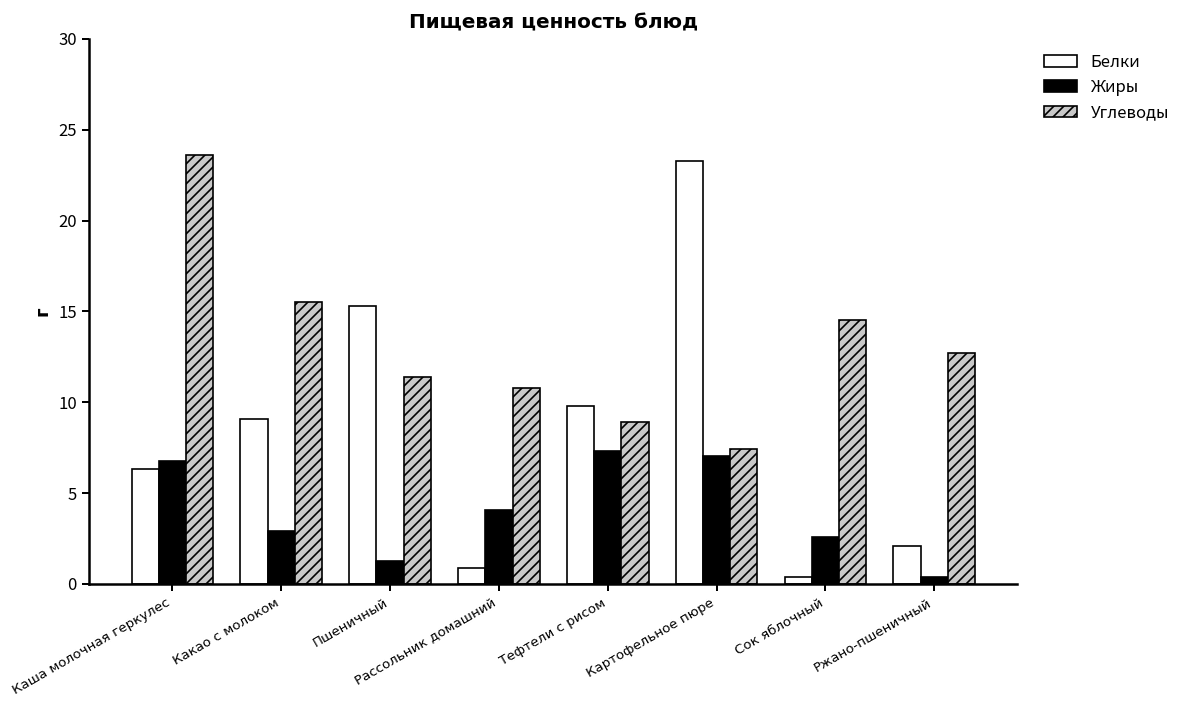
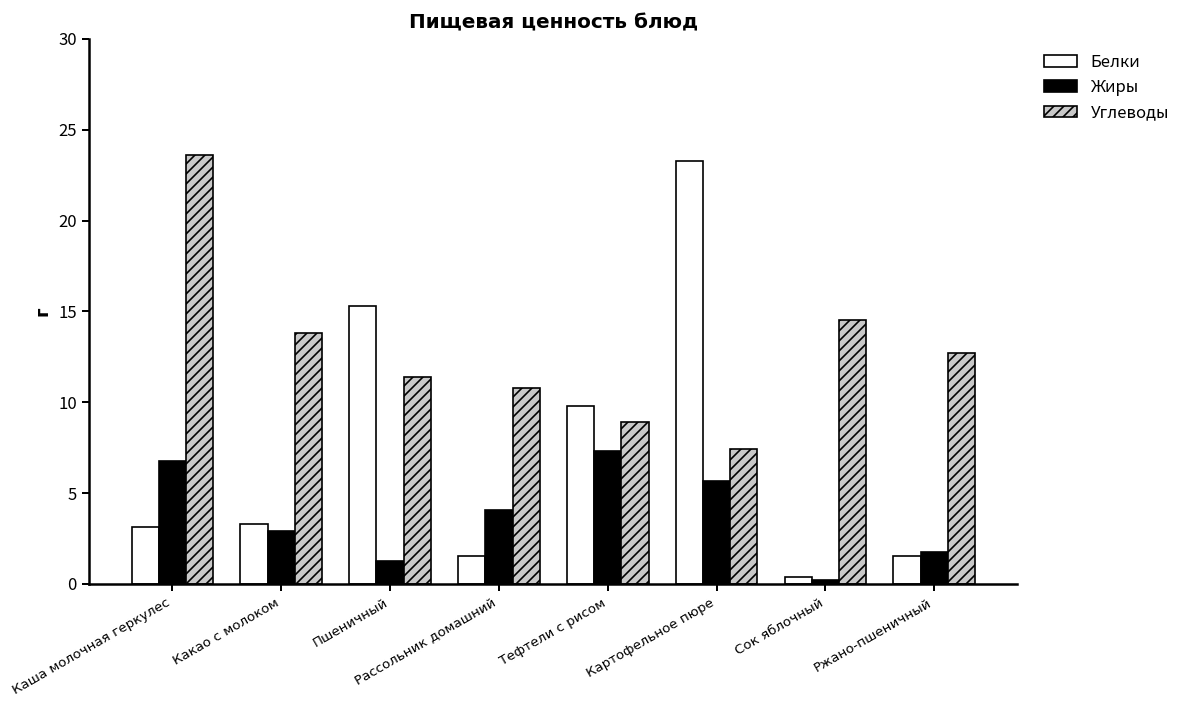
  {
    "Белки": {
-     "Каша молочная геркулес": 6.3,
-     "Какао с молоком": 9.1,
+     "Каша молочная геркулес": 3.1,
+     "Какао с молоком": 3.3,
      "Пшеничный": 15.3,
-     "Рассольник домашний": 0.9,
+     "Рассольник домашний": 1.6,
      "Тефтели с рисом": 9.8,
      "Картофельное пюре": 23.3,
      "Сок яблочный": 0.4,
-     "Ржано-пшеничный": 2.1
+     "Ржано-пшеничный": 1.5
    },
    "Жиры": {
      "Каша молочная геркулес": 6.8,
      "Какао с молоком": 2.9,
      "Пшеничный": 1.3,
      "Рассольник домашний": 4.1,
      "Тефтели с рисом": 7.3,
-     "Картофельное пюре": 7.1,
-     "Сок яблочный": 2.6,
-     "Ржано-пшеничный": 0.4
+     "Картофельное пюре": 5.7,
+     "Сок яблочный": 0.2,
+     "Ржано-пшеничный": 1.8
    },
    "Углеводы": {
      "Каша молочная геркулес": 23.6,
-     "Какао с молоком": 15.5,
+     "Какао с молоком": 13.8,
      "Пшеничный": 11.4,
      "Рассольник домашний": 10.8,
      "Тефтели с рисом": 8.9,
      "Картофельное пюре": 7.4,
      "Сок яблочный": 14.5,
      "Ржано-пшеничный": 12.7
    }
  }
